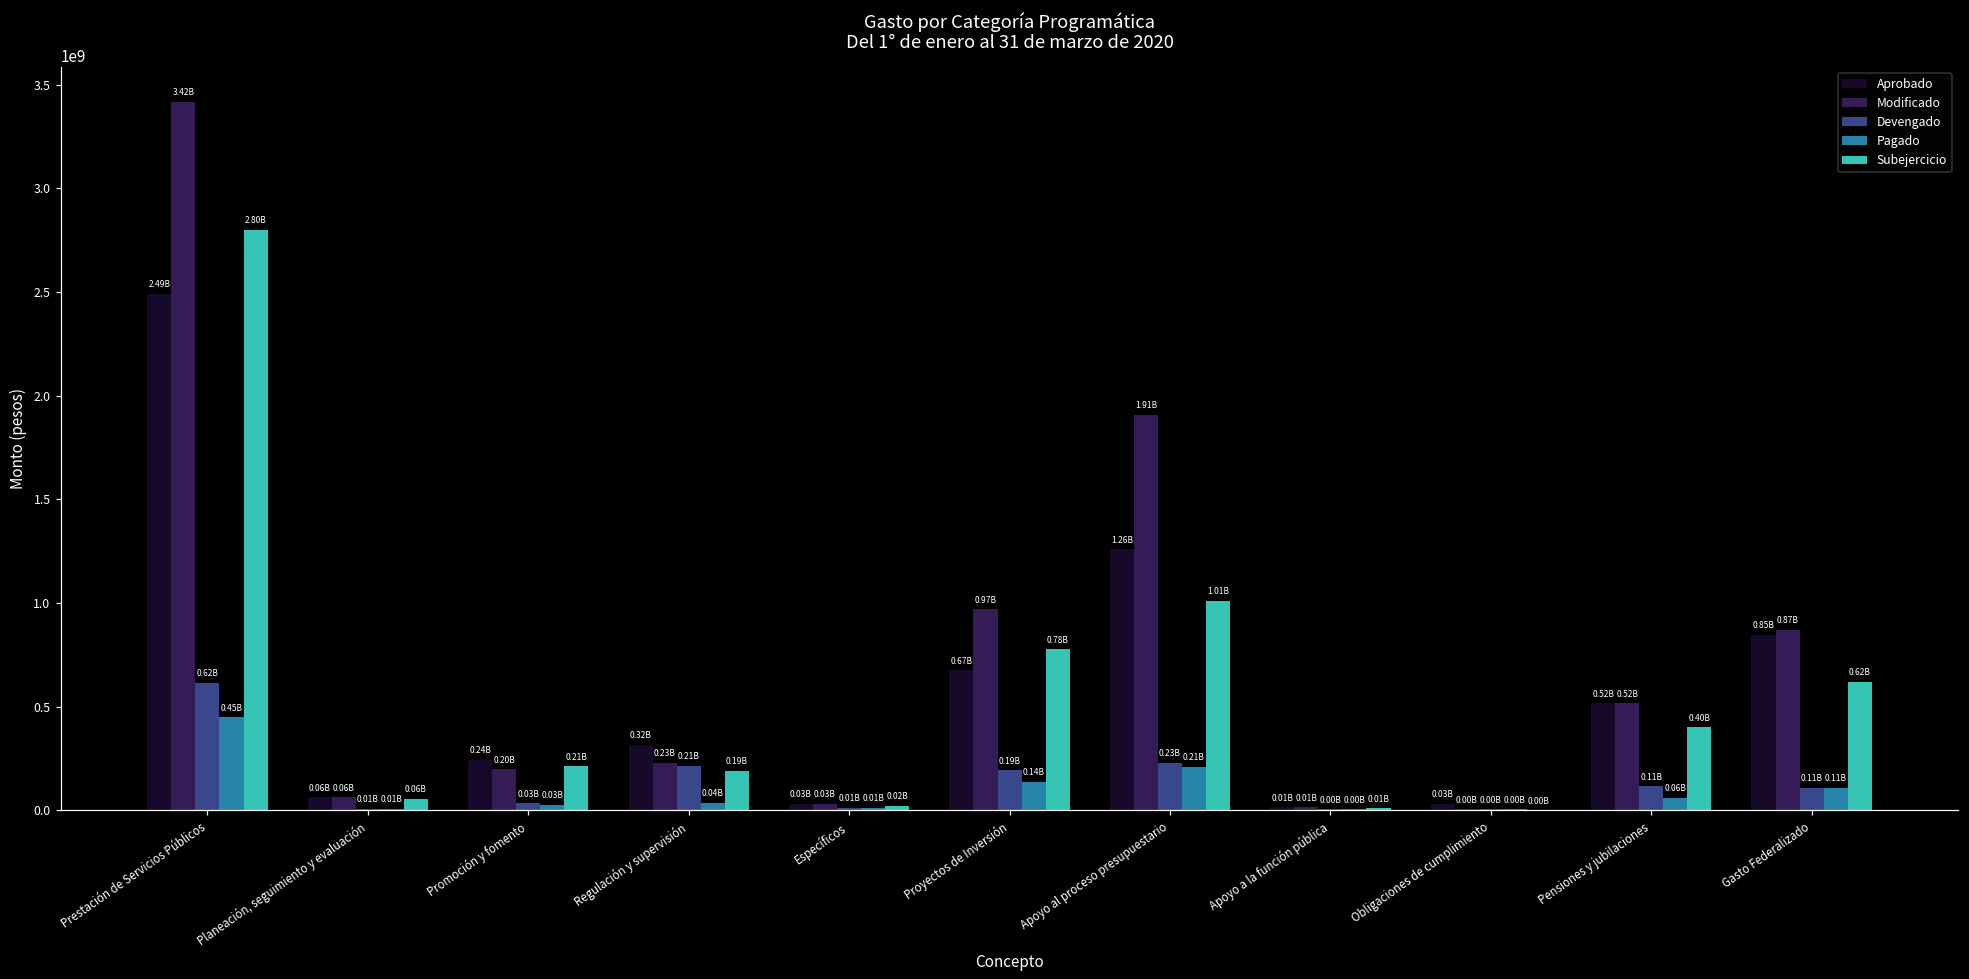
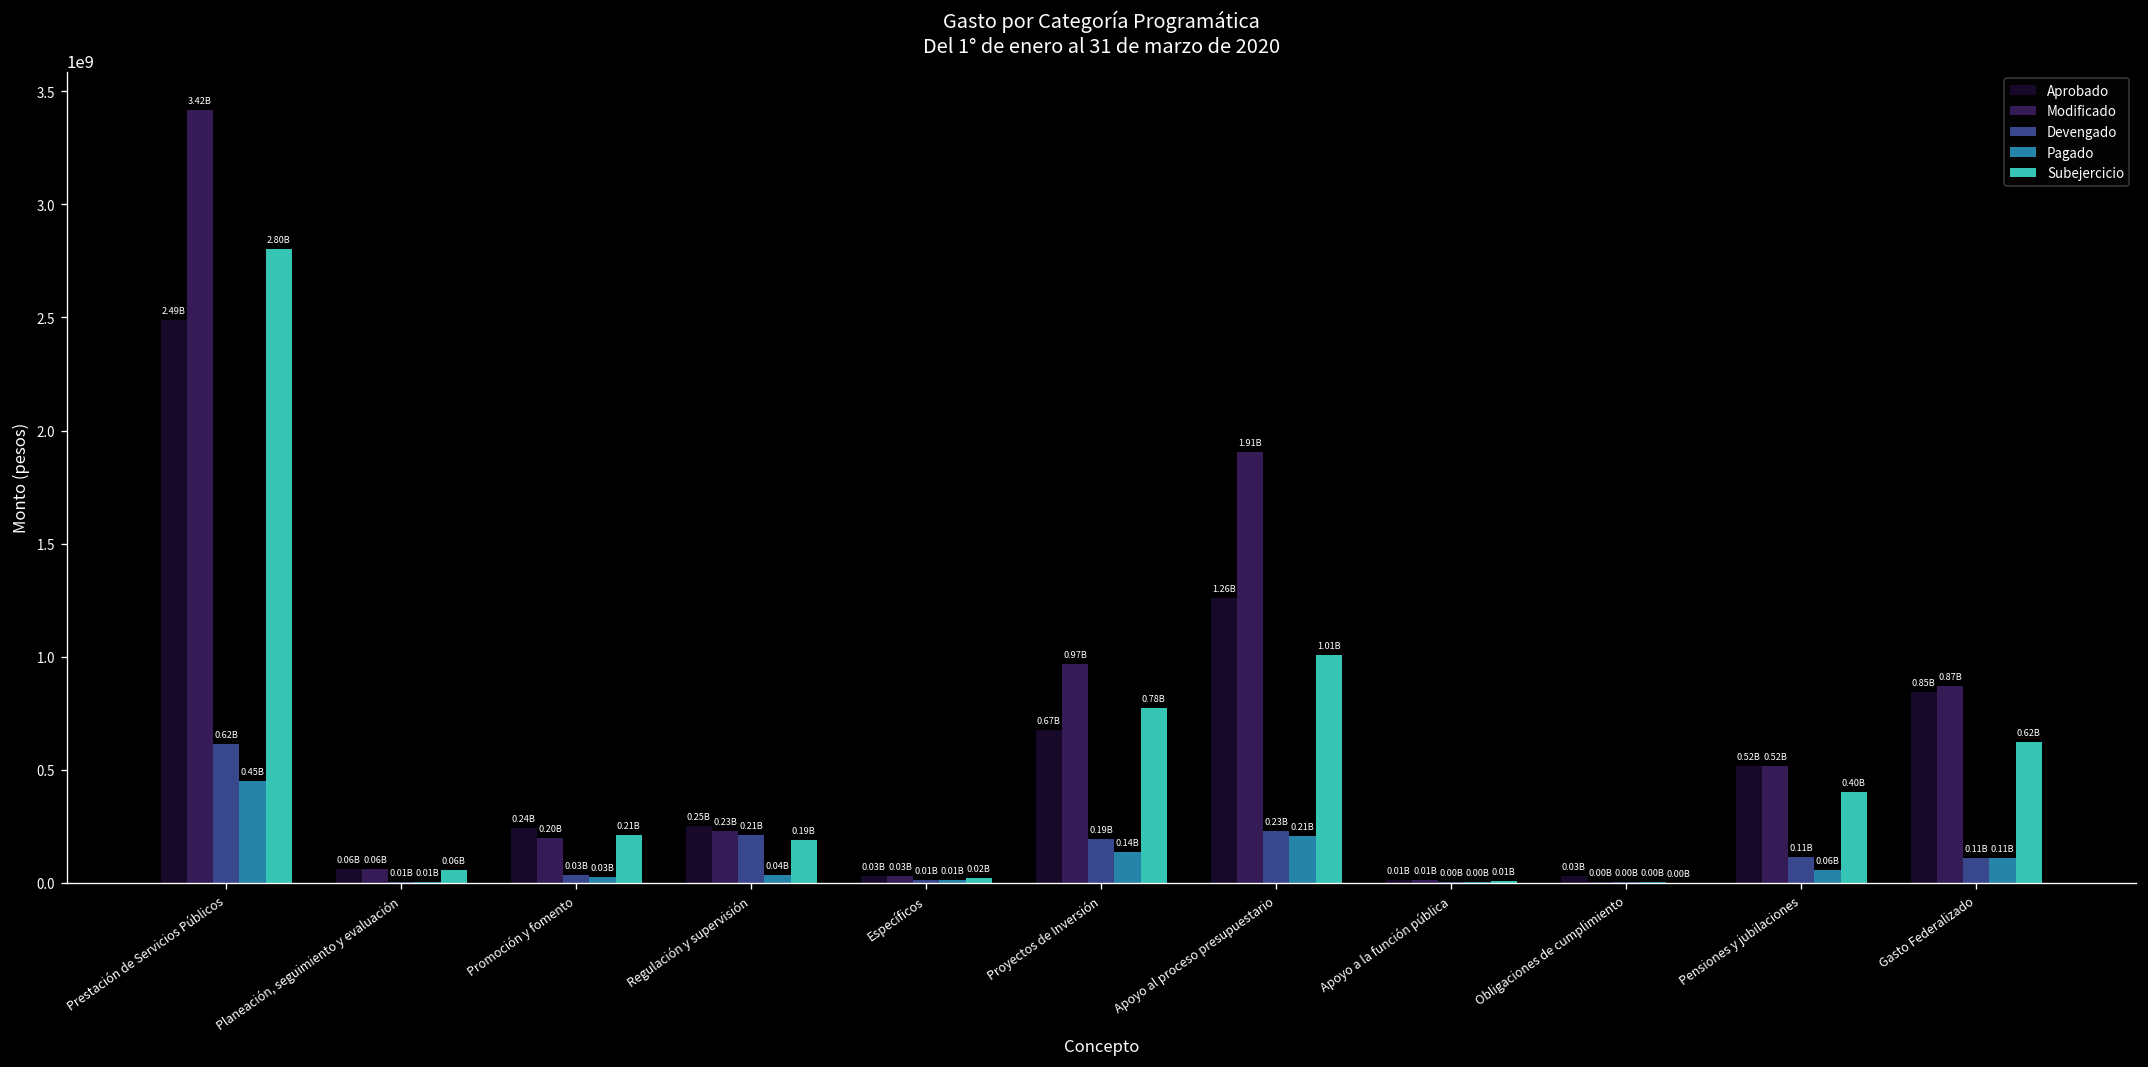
  {
    "Aprobado": {
      "Prestación de Servicios Públicos": "2.49B",
      "Planeación, seguimiento y evaluación": "0.06B",
      "Promoción y fomento": "0.24B",
-     "Regulación y supervisión": "0.32B",
+     "Regulación y supervisión": "0.25B",
      "Específicos": "0.03B",
      "Proyectos de Inversión": "0.67B",
      "Apoyo al proceso presupuestario": "1.26B",
      "Apoyo a la función pública": "0.01B",
      "Obligaciones de cumplimiento": "0.03B",
      "Pensiones y jubilaciones": "0.52B",
      "Gasto Federalizado": "0.85B"
    },
    "Modificado": {
      "Prestación de Servicios Públicos": "3.42B",
      "Planeación, seguimiento y evaluación": "0.06B",
      "Promoción y fomento": "0.20B",
      "Regulación y supervisión": "0.23B",
      "Específicos": "0.03B",
      "Proyectos de Inversión": "0.97B",
      "Apoyo al proceso presupuestario": "1.91B",
      "Apoyo a la función pública": "0.01B",
      "Pensiones y jubilaciones": "0.52B",
      "Gasto Federalizado": "0.87B"
    },
    "Devengado": {
      "Prestación de Servicios Públicos": "0.62B",
      "Planeación, seguimiento y evaluación": "0.01B",
      "Promoción y fomento": "0.03B",
      "Regulación y supervisión": "0.21B",
      "Específicos": "0.01B",
      "Proyectos de Inversión": "0.19B",
      "Apoyo al proceso presupuestario": "0.23B",
      "Pensiones y jubilaciones": "0.11B",
      "Gasto Federalizado": "0.11B"
    },
    "Pagado": {
      "Prestación de Servicios Públicos": "0.45B",
      "Planeación, seguimiento y evaluación": "0.01B",
      "Promoción y fomento": "0.03B",
      "Regulación y supervisión": "0.04B",
      "Específicos": "0.01B",
      "Proyectos de Inversión": "0.14B",
      "Apoyo al proceso presupuestario": "0.21B",
      "Pensiones y jubilaciones": "0.06B",
      "Gasto Federalizado": "0.11B"
    },
    "Subejercicio": {
      "Prestación de Servicios Públicos": "2.80B",
      "Planeación, seguimiento y evaluación": "0.06B",
      "Promoción y fomento": "0.21B",
      "Regulación y supervisión": "0.19B",
      "Específicos": "0.02B",
      "Proyectos de Inversión": "0.78B",
      "Apoyo al proceso presupuestario": "1.01B",
      "Apoyo a la función pública": "0.01B",
      "Pensiones y jubilaciones": "0.40B",
      "Gasto Federalizado": "0.62B"
    }
  }
